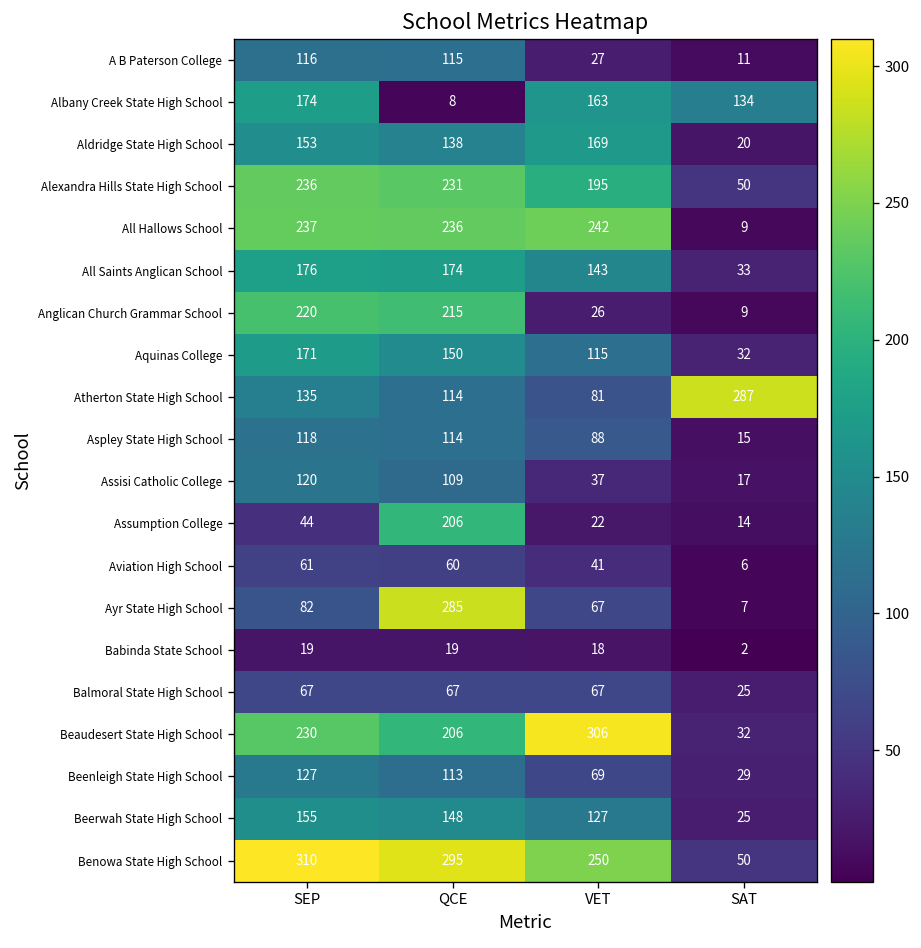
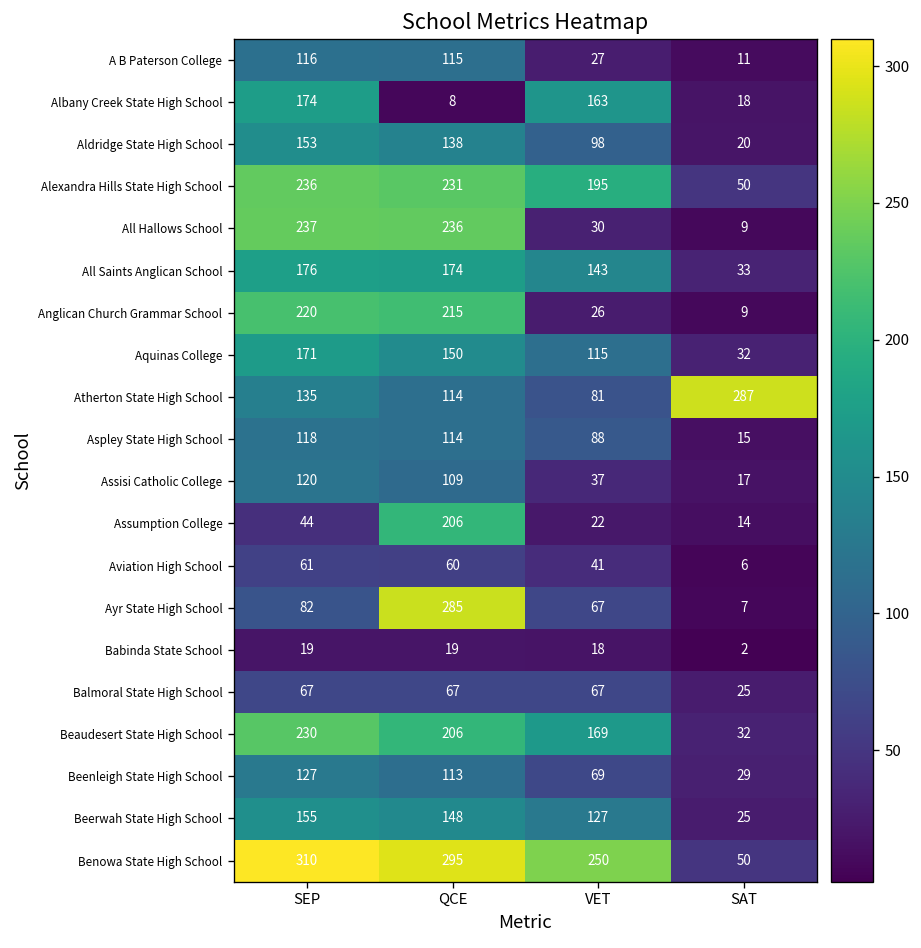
  {
    "A B Paterson College": {
      "SEP": 116,
      "QCE": 115,
      "VET": 27,
      "SAT": 11
    },
    "Albany Creek State High School": {
      "SEP": 174,
      "QCE": 8,
      "VET": 163,
-     "SAT": 134
+     "SAT": 18
    },
    "Aldridge State High School": {
      "SEP": 153,
      "QCE": 138,
-     "VET": 169,
+     "VET": 98,
      "SAT": 20
    },
    "Alexandra Hills State High School": {
      "SEP": 236,
      "QCE": 231,
      "VET": 195,
      "SAT": 50
    },
    "All Hallows School": {
      "SEP": 237,
      "QCE": 236,
-     "VET": 242,
+     "VET": 30,
      "SAT": 9
    },
    "All Saints Anglican School": {
      "SEP": 176,
      "QCE": 174,
      "VET": 143,
      "SAT": 33
    },
    "Anglican Church Grammar School": {
      "SEP": 220,
      "QCE": 215,
      "VET": 26,
      "SAT": 9
    },
    "Aquinas College": {
      "SEP": 171,
      "QCE": 150,
      "VET": 115,
      "SAT": 32
    },
    "Atherton State High School": {
      "SEP": 135,
      "QCE": 114,
      "VET": 81,
      "SAT": 287
    },
    "Aspley State High School": {
      "SEP": 118,
      "QCE": 114,
      "VET": 88,
      "SAT": 15
    },
    "Assisi Catholic College": {
      "SEP": 120,
      "QCE": 109,
      "VET": 37,
      "SAT": 17
    },
    "Assumption College": {
      "SEP": 44,
      "QCE": 206,
      "VET": 22,
      "SAT": 14
    },
    "Aviation High School": {
      "SEP": 61,
      "QCE": 60,
      "VET": 41,
      "SAT": 6
    },
    "Ayr State High School": {
      "SEP": 82,
      "QCE": 285,
      "VET": 67,
      "SAT": 7
    },
    "Babinda State School": {
      "SEP": 19,
      "QCE": 19,
      "VET": 18,
      "SAT": 2
    },
    "Balmoral State High School": {
      "SEP": 67,
      "QCE": 67,
      "VET": 67,
      "SAT": 25
    },
    "Beaudesert State High School": {
      "SEP": 230,
      "QCE": 206,
-     "VET": 306,
+     "VET": 169,
      "SAT": 32
    },
    "Beenleigh State High School": {
      "SEP": 127,
      "QCE": 113,
      "VET": 69,
      "SAT": 29
    },
    "Beerwah State High School": {
      "SEP": 155,
      "QCE": 148,
      "VET": 127,
      "SAT": 25
    },
    "Benowa State High School": {
      "SEP": 310,
      "QCE": 295,
      "VET": 250,
      "SAT": 50
    }
  }
